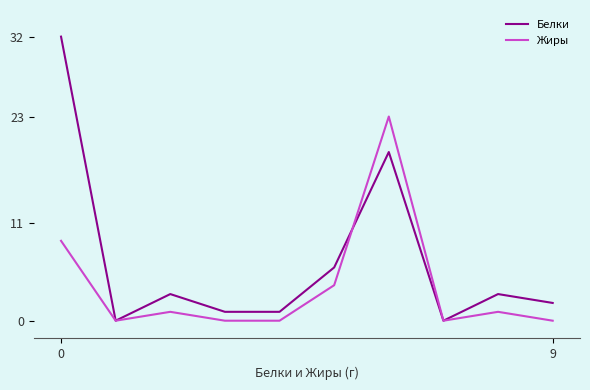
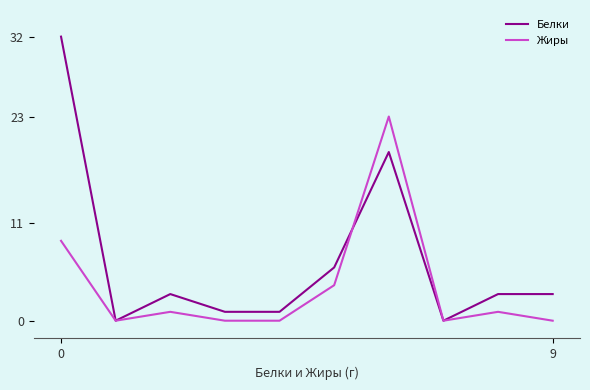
  {
    "Белки": {
      "0": 32,
-     "9": 2
+     "9": 3
    },
    "Жиры": {
      "0": 9,
      "9": 0
    }
  }
